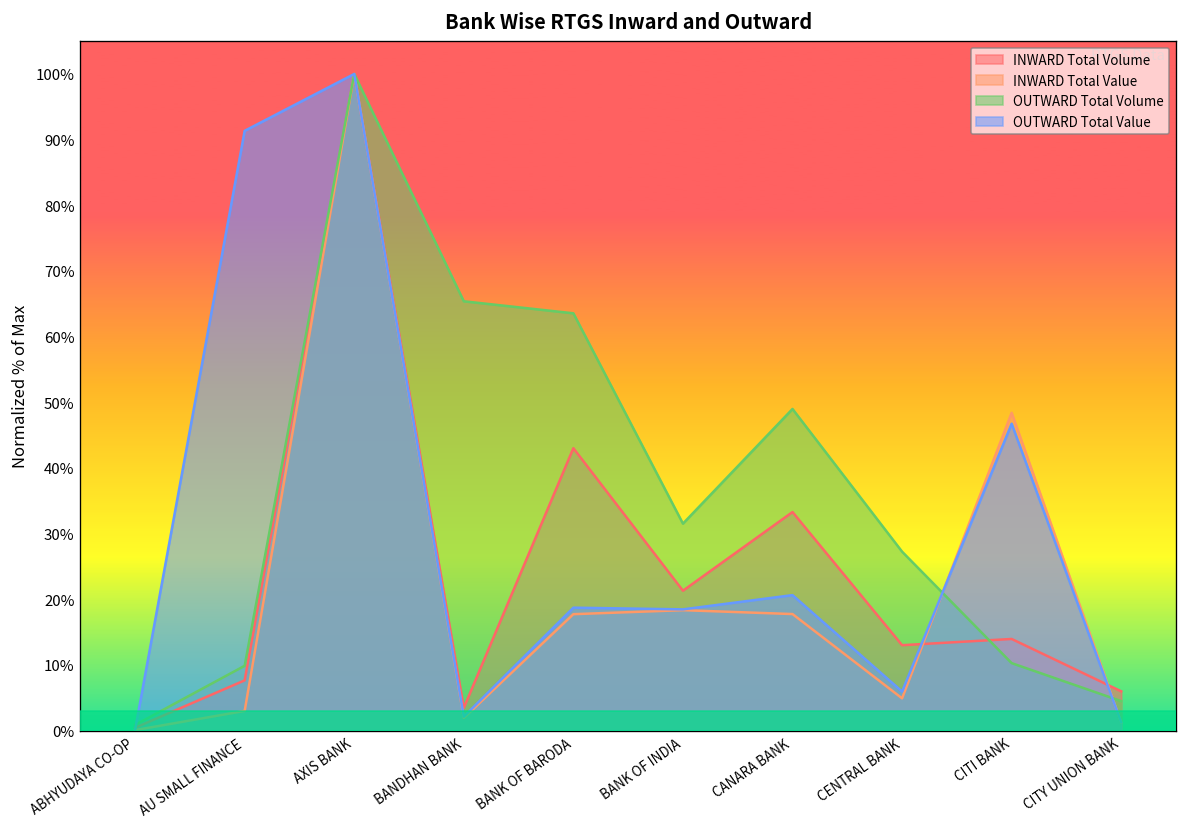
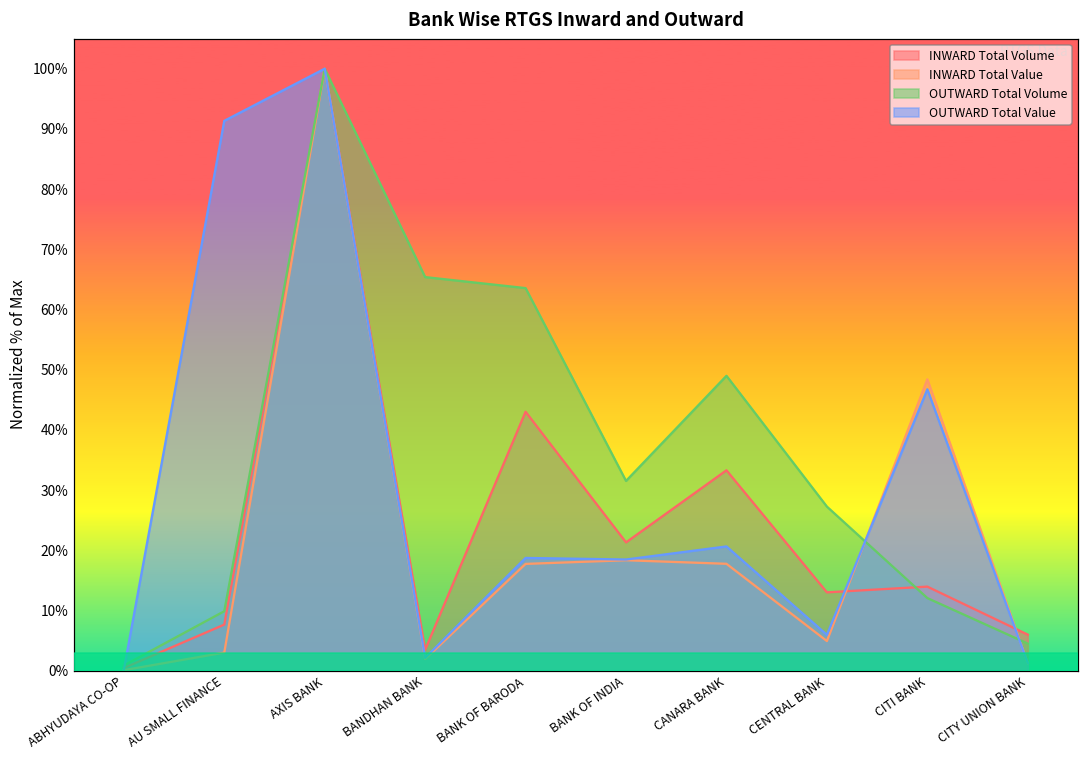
  {
    "OUTWARD Total Volume": {
      "AU SMALL FINANCE": "10%",
      "BANDHAN BANK": "65%",
      "BANK OF BARODA": "64%",
      "BANK OF INDIA": "32%",
      "CANARA BANK": "49%",
      "CENTRAL BANK": "27%",
-     "CITI BANK": "10%",
+     "CITI BANK": "12%",
      "CITY UNION BANK": "4%"
    },
    "OUTWARD Total Value": {
      "AU SMALL FINANCE": "91%",
      "BANK OF BARODA": "19%",
      "CANARA BANK": "21%",
      "CENTRAL BANK": "6%",
      "CITI BANK": "47%"
    }
  }
